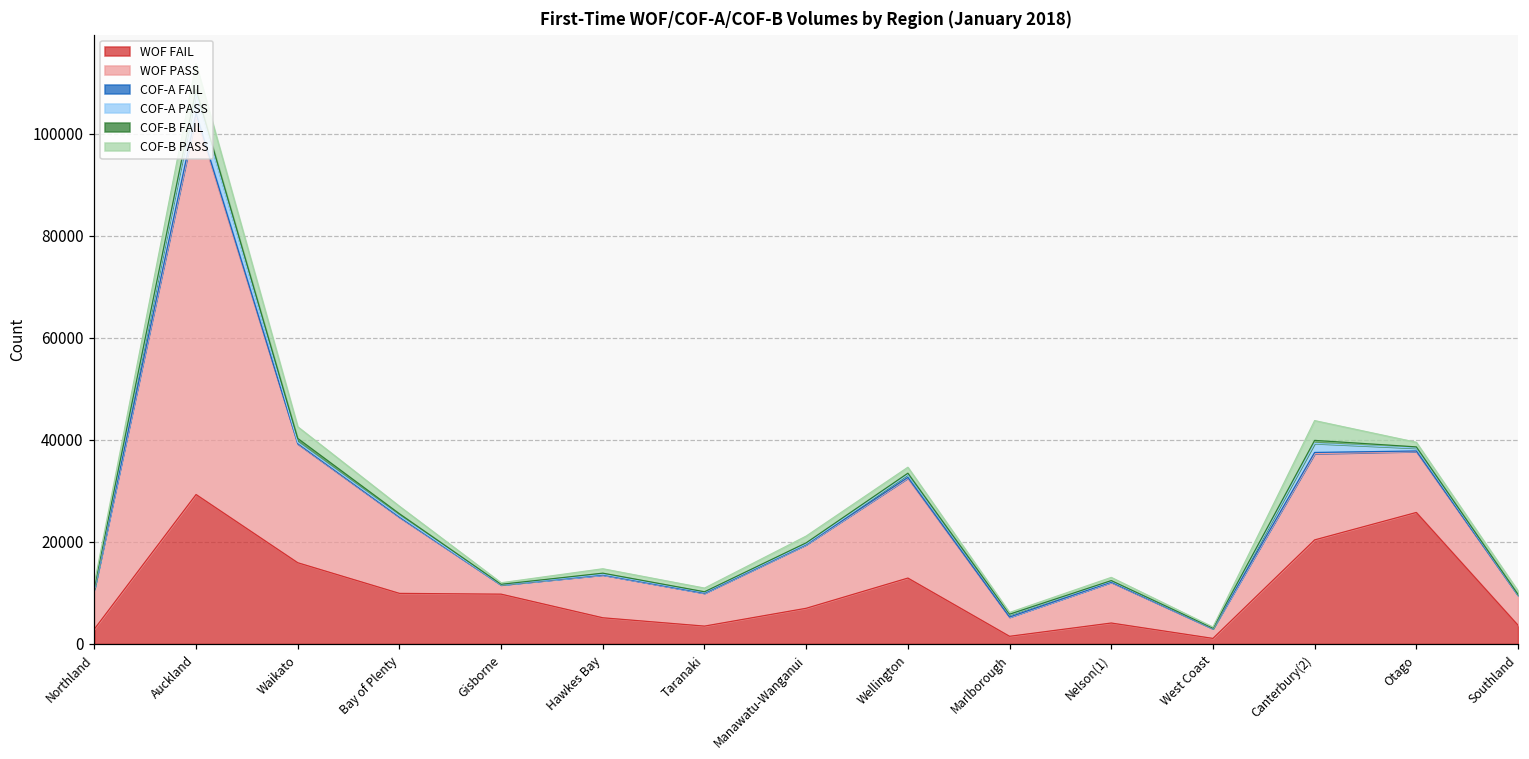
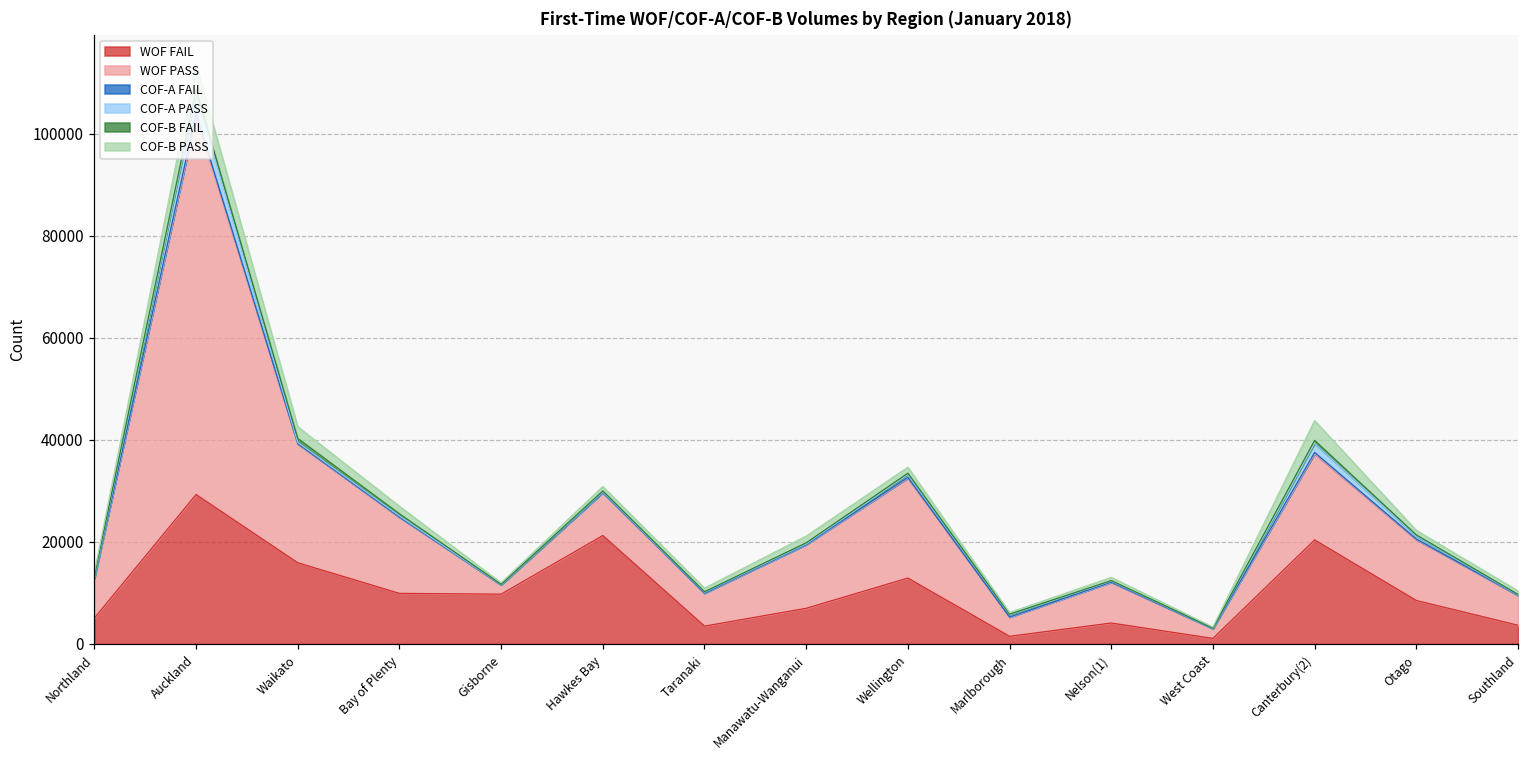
  {
    "WOF FAIL": {
-     "Northland": 3000,
+     "Northland": 5000,
      "Auckland": 29000,
      "Waikato": 16000,
      "Bay of Plenty": 10000,
      "Gisborne": 10000,
-     "Hawkes Bay": 5000,
+     "Hawkes Bay": 21000,
      "Taranaki": 4000,
      "Manawatu-Wanganui": 7000,
      "Wellington": 13000,
      "Marlborough": 2000,
      "Nelson(1)": 4000,
      "West Coast": 1000,
      "Canterbury(2)": 20000,
-     "Otago": 26000,
+     "Otago": 9000,
      "Southland": 4000
    },
    "COF-A PASS": {
      "Canterbury(2)": 2000
    },
    "COF-B FAIL": {
      "Waikato": 1000,
      "Canterbury(2)": 1000
    },
    "COF-B PASS": {
      "Northland": 1000,
      "Waikato": 2000,
      "Bay of Plenty": 1000,
      "Hawkes Bay": 1000,
      "Taranaki": 1000,
      "Manawatu-Wanganui": 1000,
      "Wellington": 1000,
      "Nelson(1)": 1000,
      "Canterbury(2)": 4000,
      "Otago": 1000,
      "Southland": 1000
    }
  }
